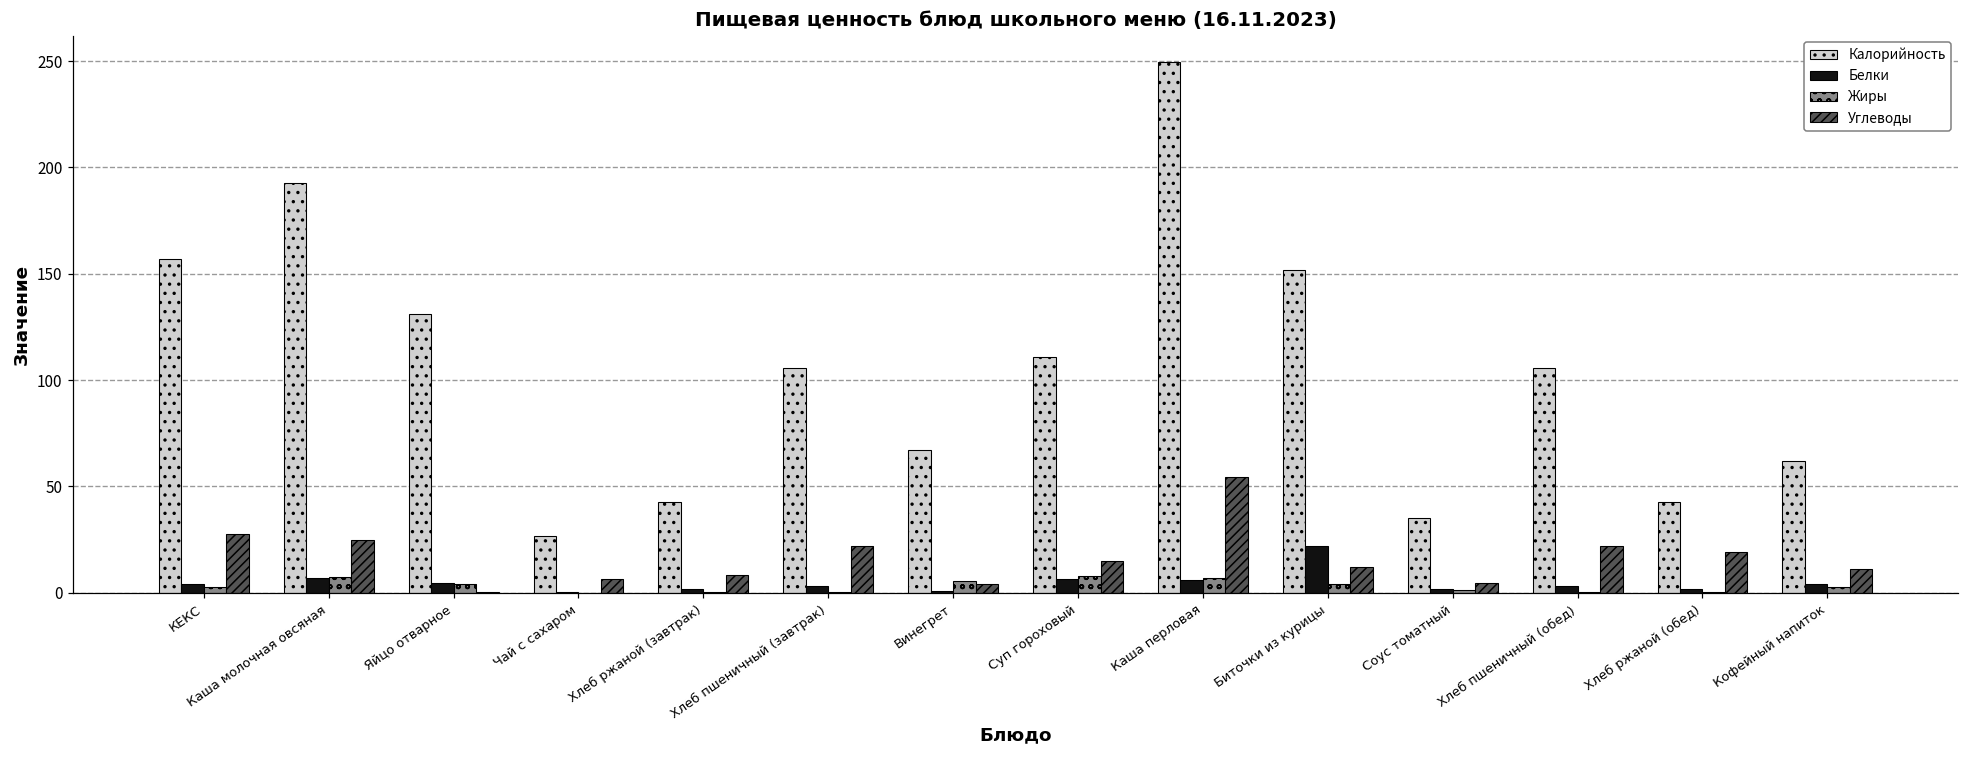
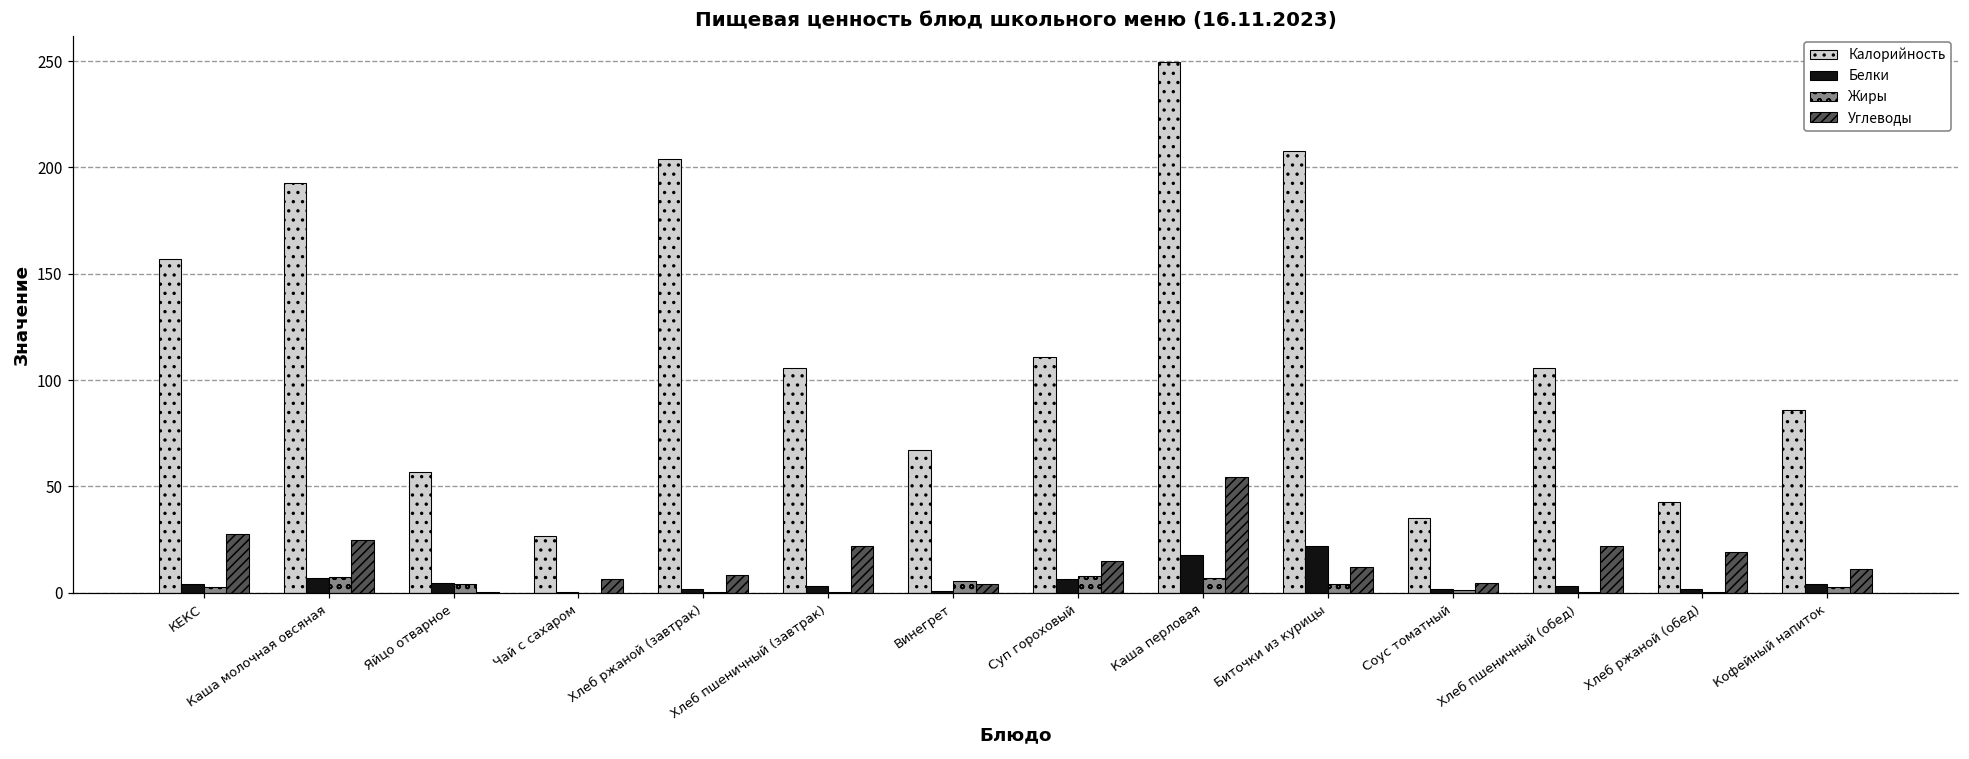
  {
    "Калорийность": {
      "КЕКС": 157,
      "Каша молочная овсяная": 193,
-     "Яйцо отварное": 131,
+     "Яйцо отварное": 57,
      "Чай с сахаром": 27,
-     "Хлеб ржаной (завтрак)": 43,
+     "Хлеб ржаной (завтрак)": 204,
      "Хлеб пшеничный (завтрак)": 106,
      "Винегрет": 67,
      "Суп гороховый": 111,
      "Каша перловая": 250,
-     "Биточки из курицы": 152,
+     "Биточки из курицы": 208,
      "Соус томатный": 35,
      "Хлеб пшеничный (обед)": 106,
      "Хлеб ржаной (обед)": 43,
-     "Кофейный напиток": 62
+     "Кофейный напиток": 86
    },
    "Белки": {
      "КЕКС": 4,
      "Каша молочная овсяная": 7,
      "Яйцо отварное": 5,
      "Хлеб ржаной (завтрак)": 2,
      "Хлеб пшеничный (завтрак)": 3,
      "Суп гороховый": 7,
-     "Каша перловая": 6,
+     "Каша перловая": 18,
      "Биточки из курицы": 22,
      "Соус томатный": 2,
      "Хлеб пшеничный (обед)": 3,
      "Хлеб ржаной (обед)": 2,
      "Кофейный напиток": 4
    },
    "Жиры": {
      "КЕКС": 3,
      "Каша молочная овсяная": 7,
      "Яйцо отварное": 4,
      "Винегрет": 5,
      "Суп гороховый": 8,
      "Каша перловая": 7,
      "Биточки из курицы": 4,
      "Кофейный напиток": 3
    },
    "Углеводы": {
      "КЕКС": 28,
      "Каша молочная овсяная": 25,
      "Чай с сахаром": 6,
      "Хлеб ржаной (завтрак)": 8,
      "Хлеб пшеничный (завтрак)": 22,
      "Винегрет": 4,
      "Суп гороховый": 15,
      "Каша перловая": 54,
      "Биточки из курицы": 12,
      "Соус томатный": 5,
      "Хлеб пшеничный (обед)": 22,
      "Хлеб ржаной (обед)": 19,
      "Кофейный напиток": 11
    }
  }
